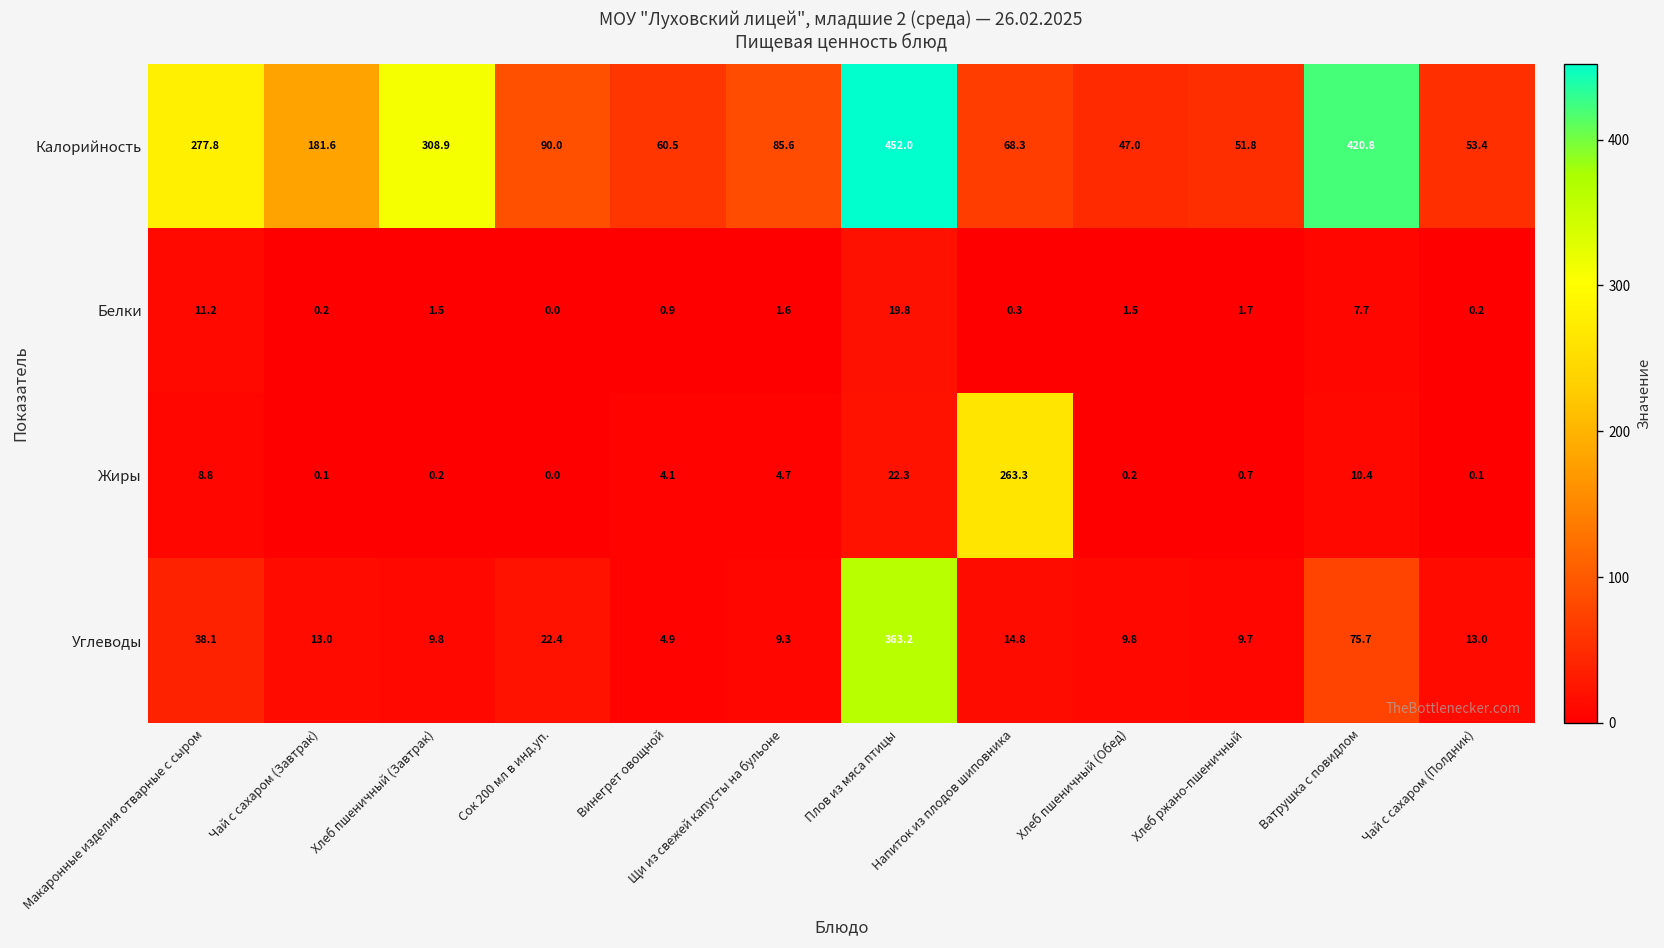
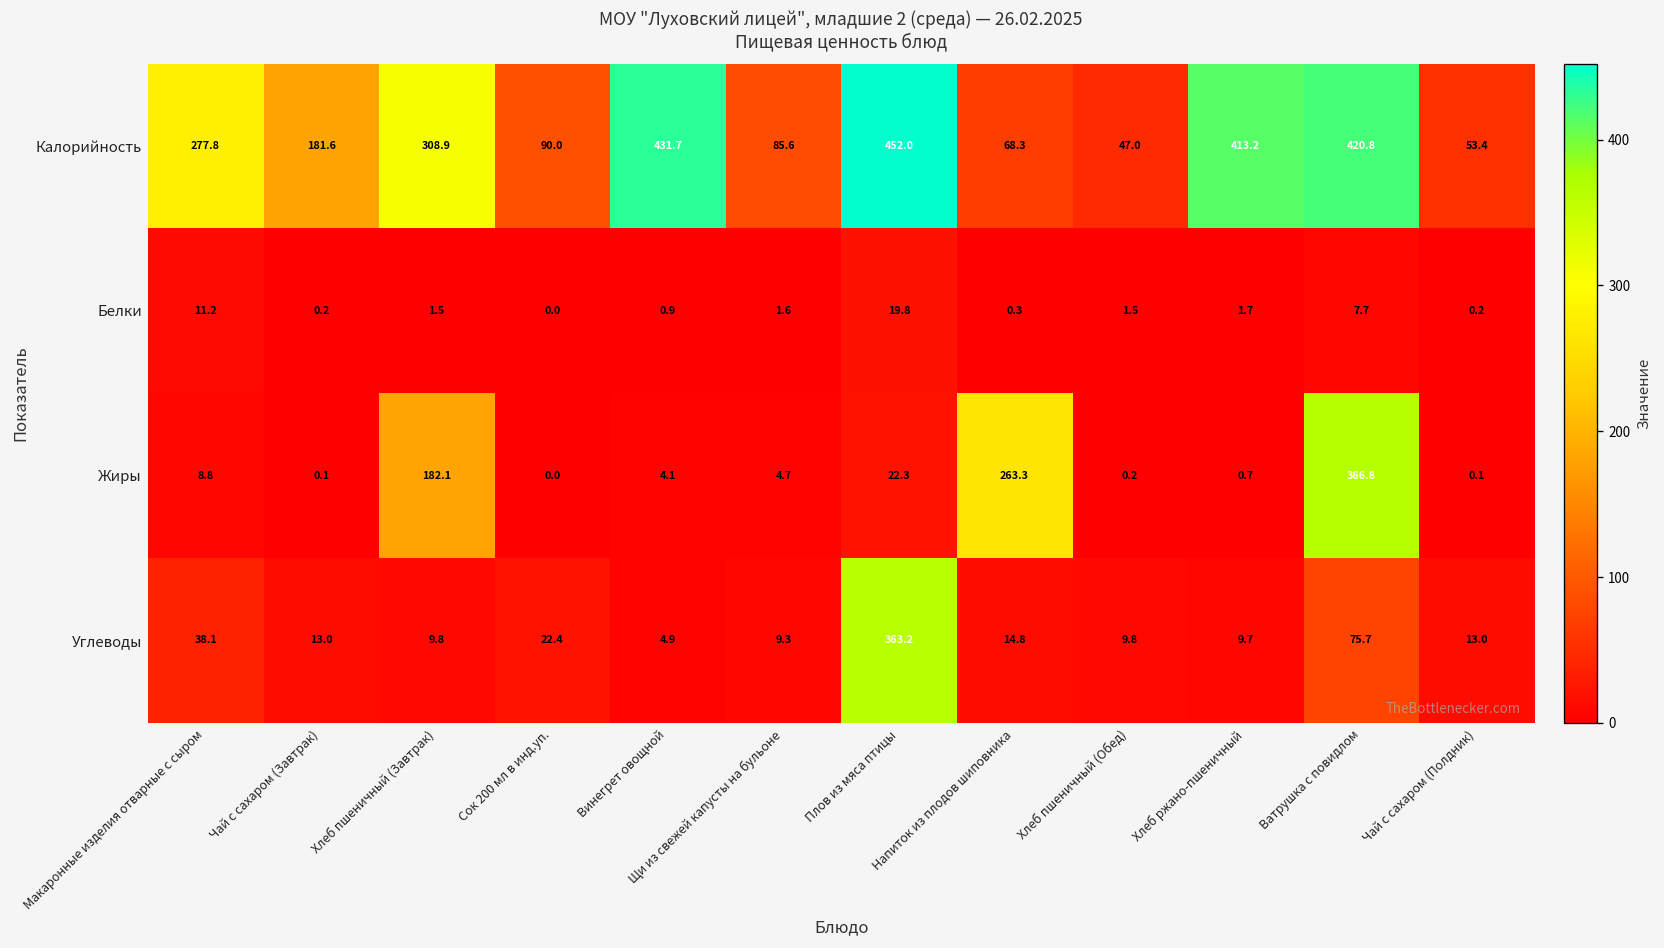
  {
    "Калорийность": {
      "Макаронные изделия отварные с сыром": 277.8,
      "Чай с сахаром (Завтрак)": 181.6,
      "Хлеб пшеничный (Завтрак)": 308.9,
      "Сок 200 мл в инд.уп.": 90.0,
-     "Винегрет овощной": 60.5,
+     "Винегрет овощной": 431.7,
      "Щи из свежей капусты на бульоне": 85.6,
      "Плов из мяса птицы": 452.0,
      "Напиток из плодов шиповника": 68.3,
      "Хлеб пшеничный (Обед)": 47.0,
-     "Хлеб ржано-пшеничный": 51.8,
+     "Хлеб ржано-пшеничный": 413.2,
      "Ватрушка с повидлом": 420.8,
      "Чай с сахаром (Полдник)": 53.4
    },
    "Белки": {
      "Макаронные изделия отварные с сыром": 11.2,
      "Чай с сахаром (Завтрак)": 0.2,
      "Хлеб пшеничный (Завтрак)": 1.5,
      "Сок 200 мл в инд.уп.": 0.0,
      "Винегрет овощной": 0.9,
      "Щи из свежей капусты на бульоне": 1.6,
      "Плов из мяса птицы": 19.8,
      "Напиток из плодов шиповника": 0.3,
      "Хлеб пшеничный (Обед)": 1.5,
      "Хлеб ржано-пшеничный": 1.7,
      "Ватрушка с повидлом": 7.7,
      "Чай с сахаром (Полдник)": 0.2
    },
    "Жиры": {
      "Макаронные изделия отварные с сыром": 8.8,
      "Чай с сахаром (Завтрак)": 0.1,
-     "Хлеб пшеничный (Завтрак)": 0.2,
+     "Хлеб пшеничный (Завтрак)": 182.1,
      "Сок 200 мл в инд.уп.": 0.0,
      "Винегрет овощной": 4.1,
      "Щи из свежей капусты на бульоне": 4.7,
      "Плов из мяса птицы": 22.3,
      "Напиток из плодов шиповника": 263.3,
      "Хлеб пшеничный (Обед)": 0.2,
      "Хлеб ржано-пшеничный": 0.7,
-     "Ватрушка с повидлом": 10.4,
+     "Ватрушка с повидлом": 366.8,
      "Чай с сахаром (Полдник)": 0.1
    },
    "Углеводы": {
      "Макаронные изделия отварные с сыром": 38.1,
      "Чай с сахаром (Завтрак)": 13.0,
      "Хлеб пшеничный (Завтрак)": 9.8,
      "Сок 200 мл в инд.уп.": 22.4,
      "Винегрет овощной": 4.9,
      "Щи из свежей капусты на бульоне": 9.3,
      "Плов из мяса птицы": 363.2,
      "Напиток из плодов шиповника": 14.8,
      "Хлеб пшеничный (Обед)": 9.8,
      "Хлеб ржано-пшеничный": 9.7,
      "Ватрушка с повидлом": 75.7
    }
  }
